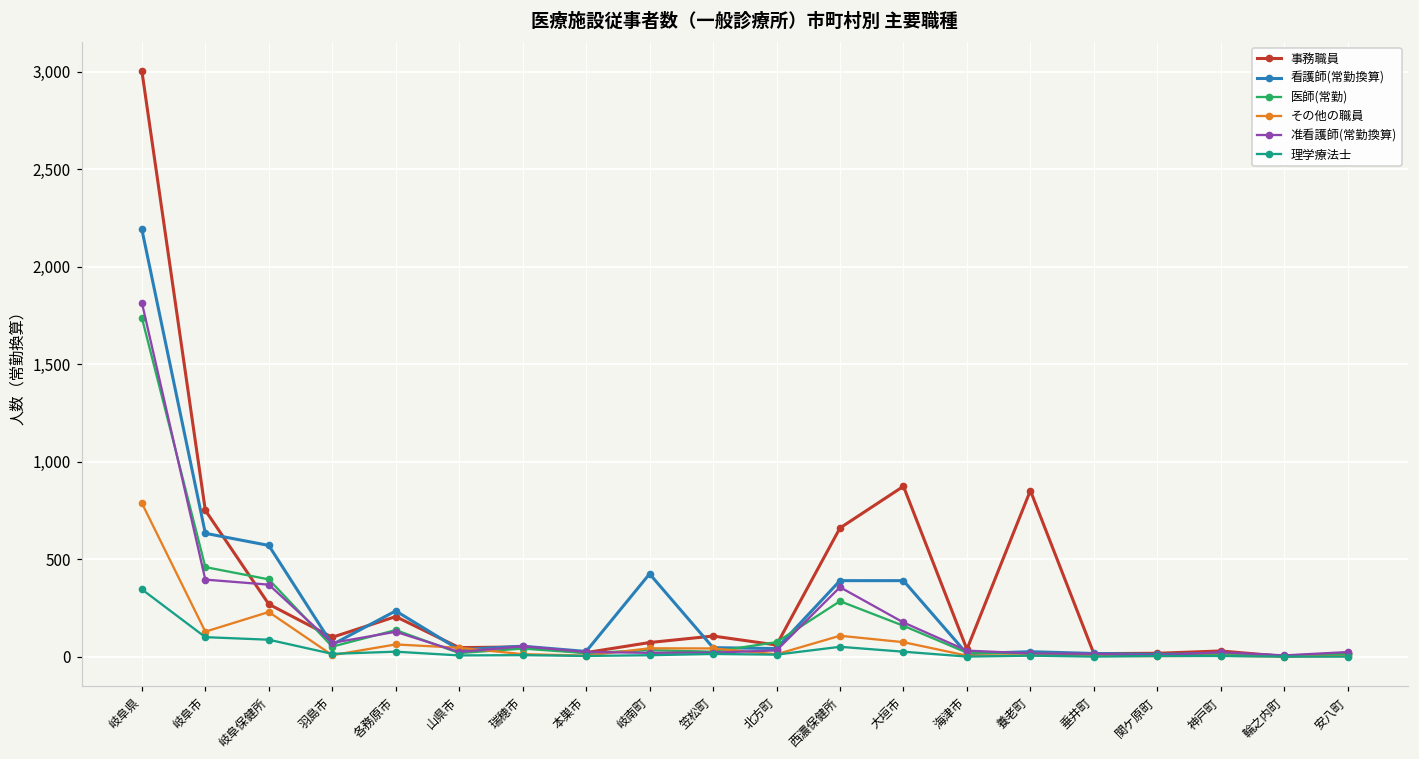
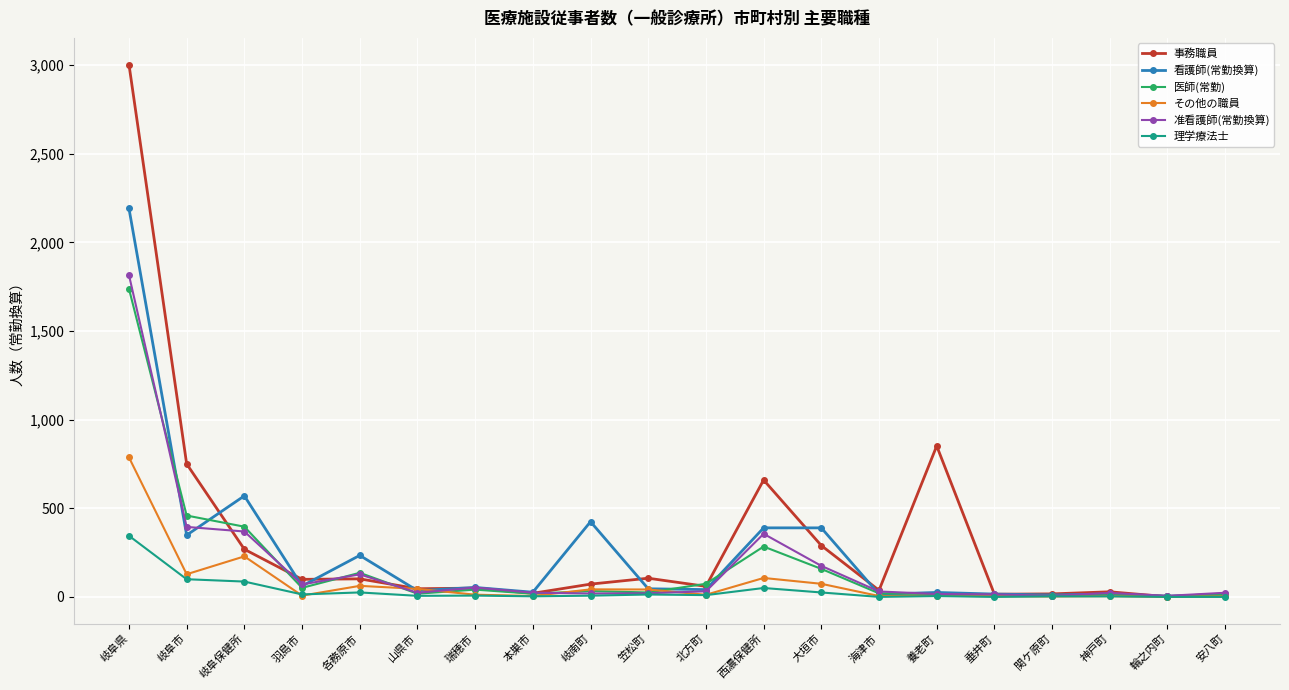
  {
    "事務職員": {
      "岐阜県": "3,000",
      "岐阜市": "750",
      "岐阜保健所": "270",
      "羽島市": "100",
-     "各務原市": "210",
+     "各務原市": "100",
      "岐南町": "70",
      "笠松町": "110",
      "北方町": "60",
      "西濃保健所": "660",
-     "大垣市": "870",
+     "大垣市": "290",
      "養老町": "850"
    },
    "看護師(常勤換算)": {
      "岐阜県": "2,190",
-     "岐阜市": "630",
+     "岐阜市": "350",
      "岐阜保健所": "570",
      "各務原市": "230",
      "岐南町": "420",
      "西濃保健所": "390",
      "大垣市": "390"
    },
    "その他の職員": {
      "岐阜県": "790",
      "岐阜市": "130",
      "岐阜保健所": "230",
      "各務原市": "60",
      "西濃保健所": "110",
      "大垣市": "70"
    },
    "准看護師(常勤換算)": {
      "岐阜県": "1,820",
      "岐阜市": "390",
      "岐阜保健所": "370",
      "西濃保健所": "360",
      "大垣市": "180"
    }
  }
